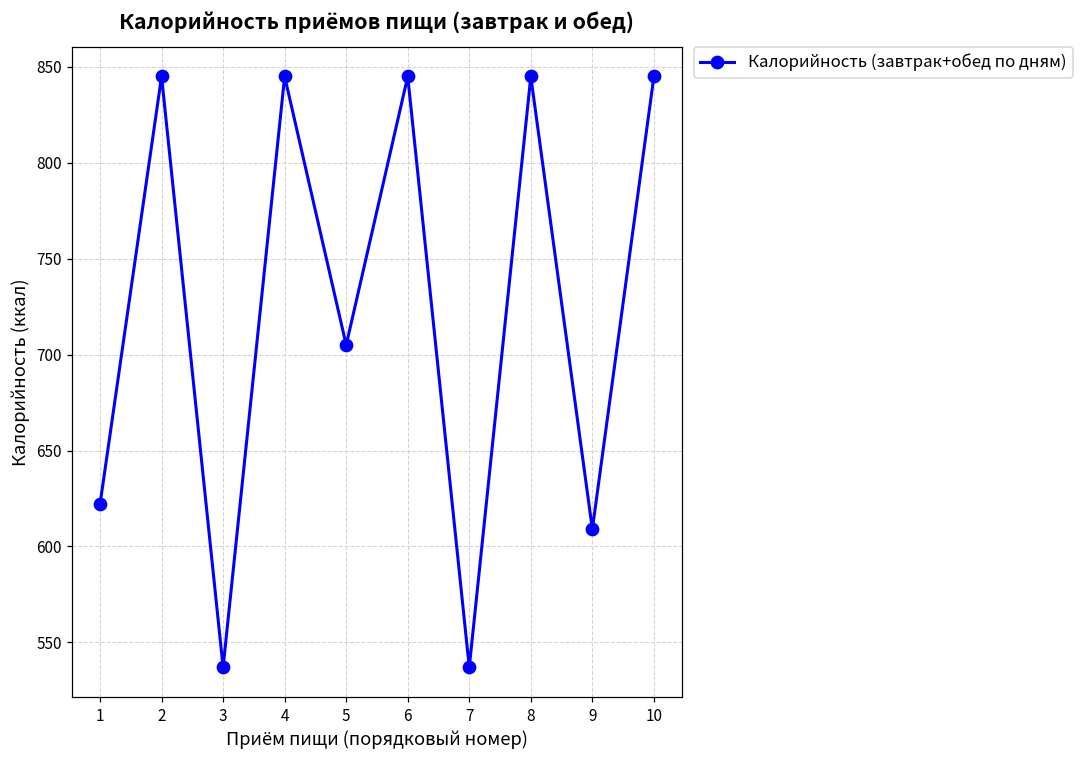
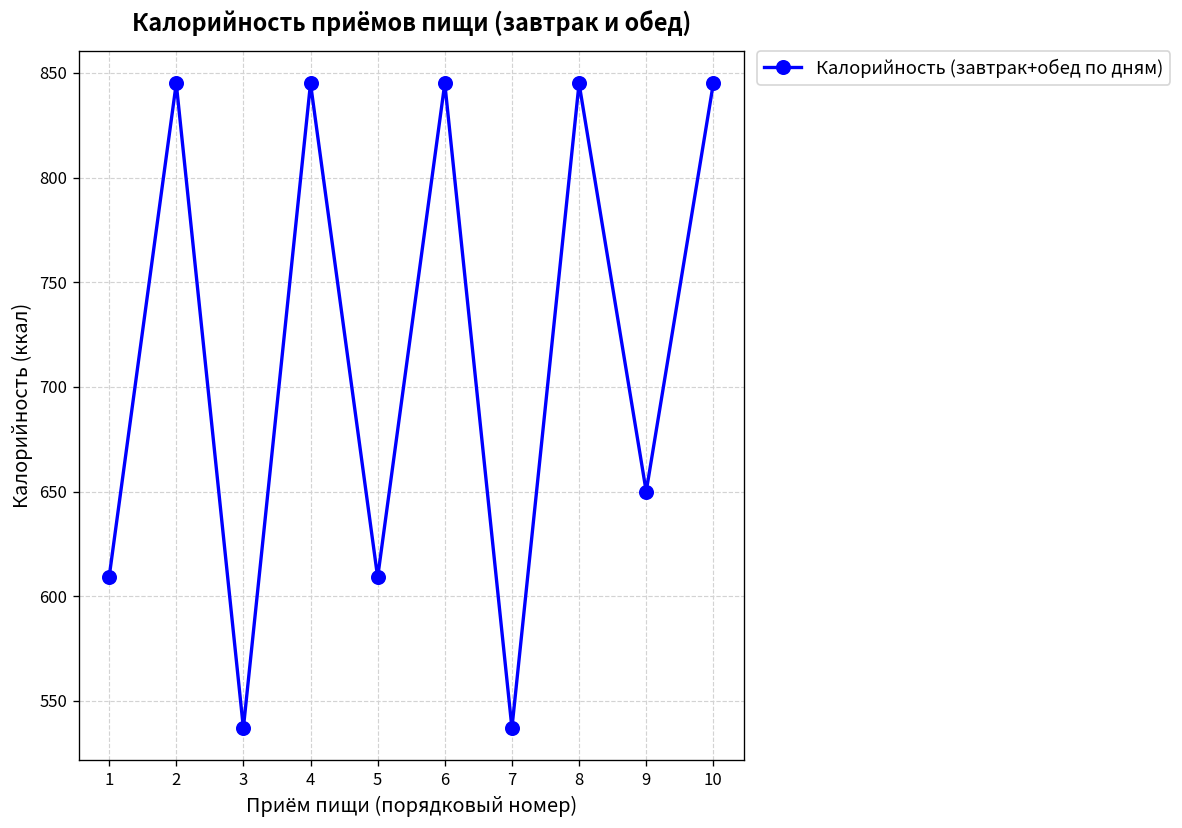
  {
-   "1": 622,
+   "1": 609,
    "2": 845,
    "3": 537,
    "4": 845,
-   "5": 705,
+   "5": 609,
    "6": 845,
    "7": 537,
    "8": 845,
-   "9": 609,
+   "9": 650,
    "10": 845
  }
